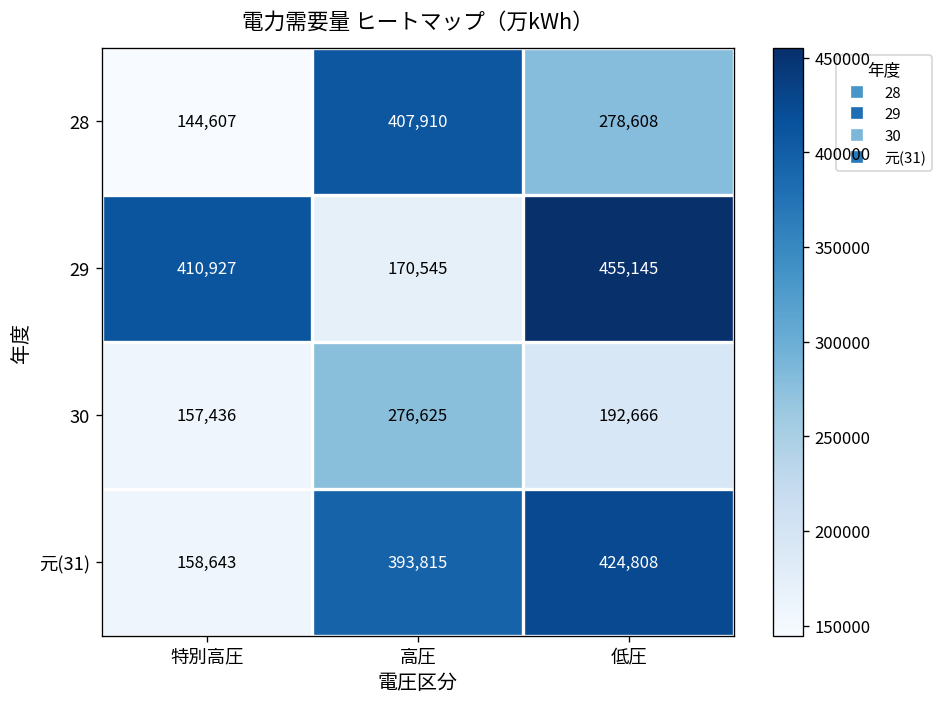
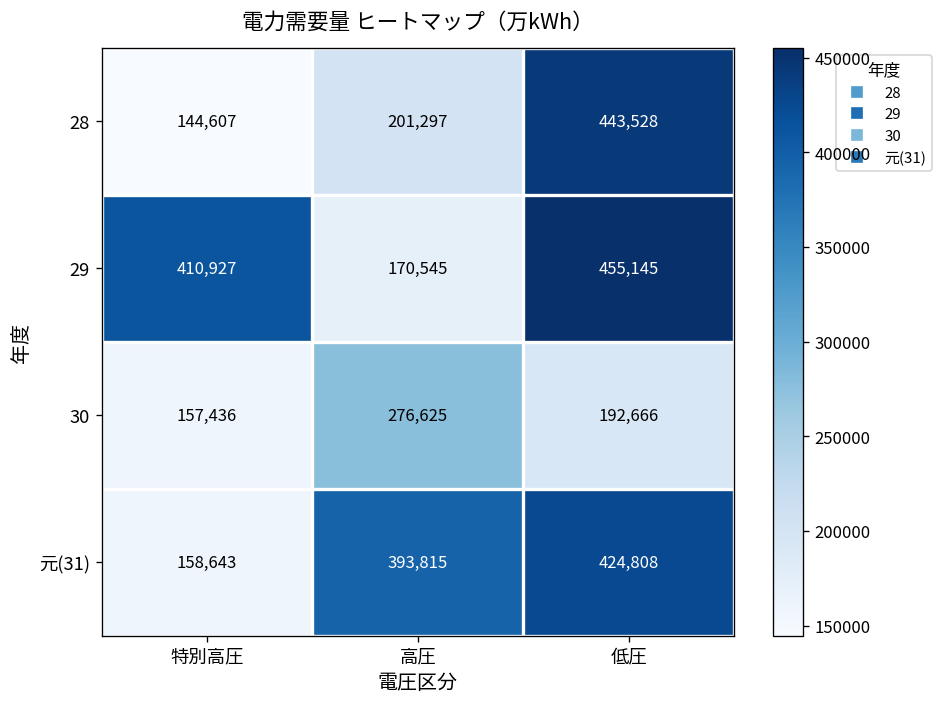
  {
    "28": {
      "特別高圧": "144,607",
-     "高圧": "407,910",
-     "低圧": "278,608"
+     "高圧": "201,297",
+     "低圧": "443,528"
    },
    "29": {
      "特別高圧": "410,927",
      "高圧": "170,545",
      "低圧": "455,145"
    },
    "30": {
      "特別高圧": "157,436",
      "高圧": "276,625",
      "低圧": "192,666"
    },
    "元(31)": {
      "特別高圧": "158,643",
      "高圧": "393,815",
      "低圧": "424,808"
    }
  }
